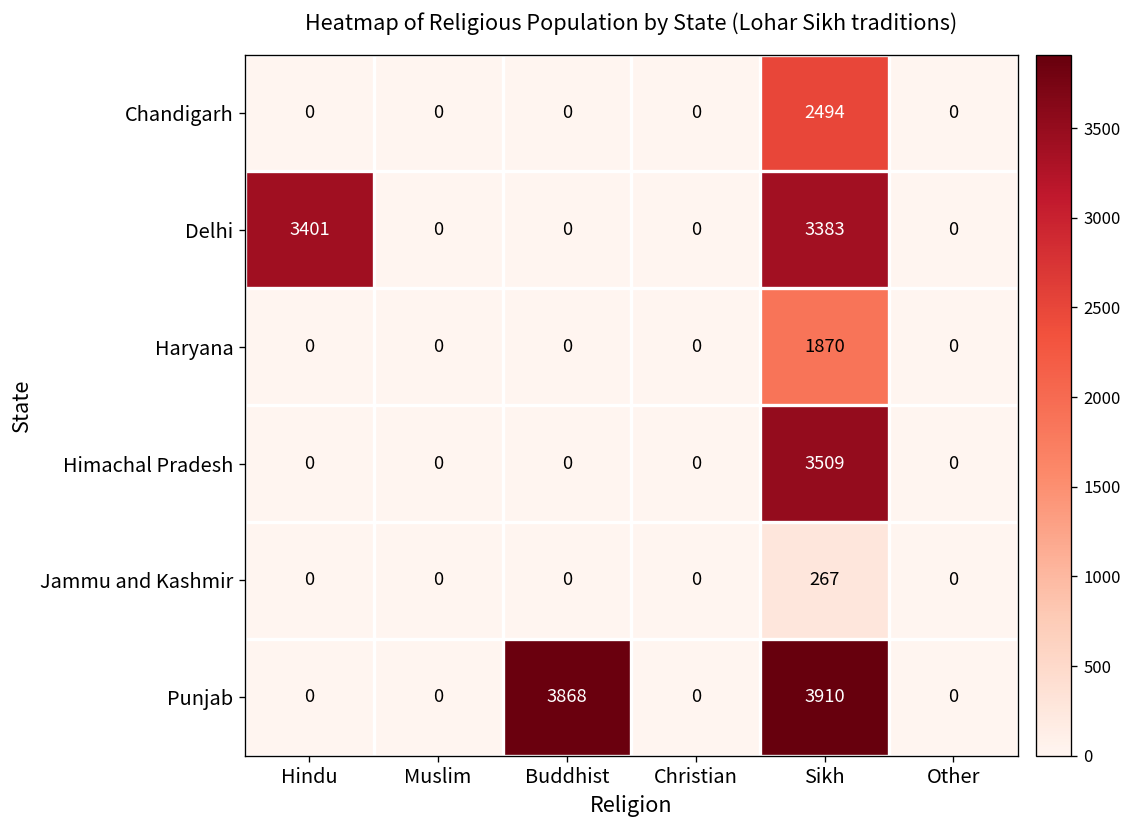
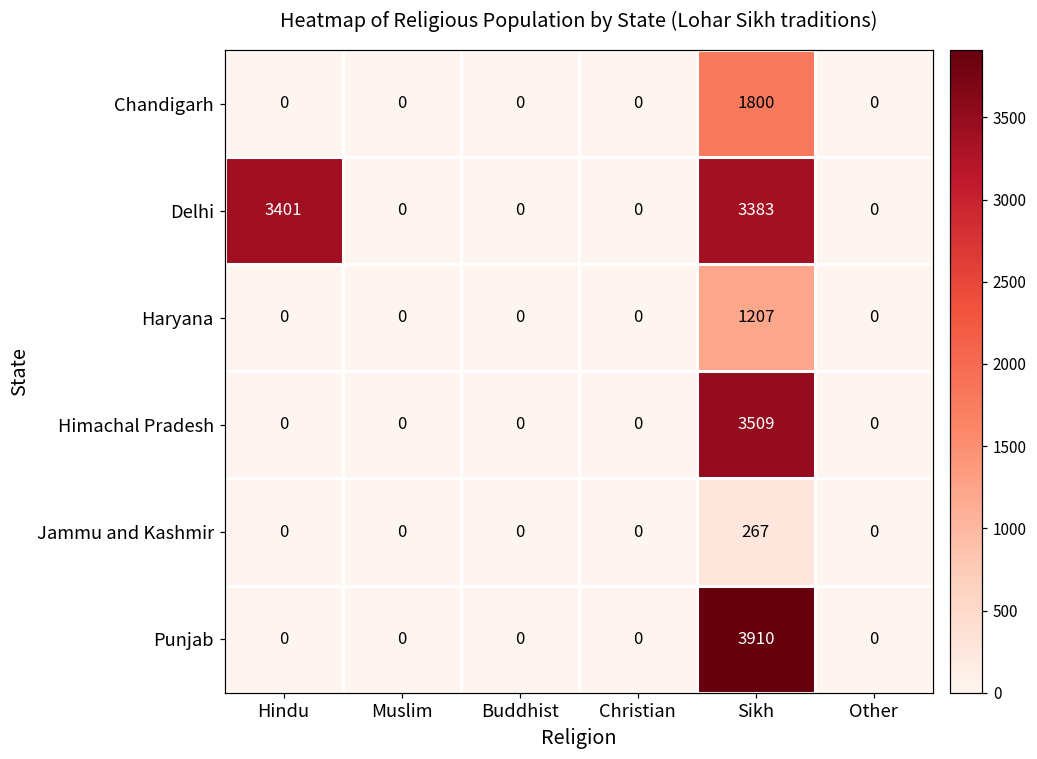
  {
    "Chandigarh": {
      "Hindu": 0,
      "Muslim": 0,
      "Buddhist": 0,
      "Christian": 0,
-     "Sikh": 2494,
+     "Sikh": 1800,
      "Other": 0
    },
    "Delhi": {
      "Hindu": 3401,
      "Muslim": 0,
      "Buddhist": 0,
      "Christian": 0,
      "Sikh": 3383,
      "Other": 0
    },
    "Haryana": {
      "Hindu": 0,
      "Muslim": 0,
      "Buddhist": 0,
      "Christian": 0,
-     "Sikh": 1870,
+     "Sikh": 1207,
      "Other": 0
    },
    "Himachal Pradesh": {
      "Hindu": 0,
      "Muslim": 0,
      "Buddhist": 0,
      "Christian": 0,
      "Sikh": 3509,
      "Other": 0
    },
    "Jammu and Kashmir": {
      "Hindu": 0,
      "Muslim": 0,
      "Buddhist": 0,
      "Christian": 0,
      "Sikh": 267,
      "Other": 0
    },
    "Punjab": {
      "Hindu": 0,
      "Muslim": 0,
-     "Buddhist": 3868,
+     "Buddhist": 0,
      "Christian": 0,
      "Sikh": 3910,
      "Other": 0
    }
  }
